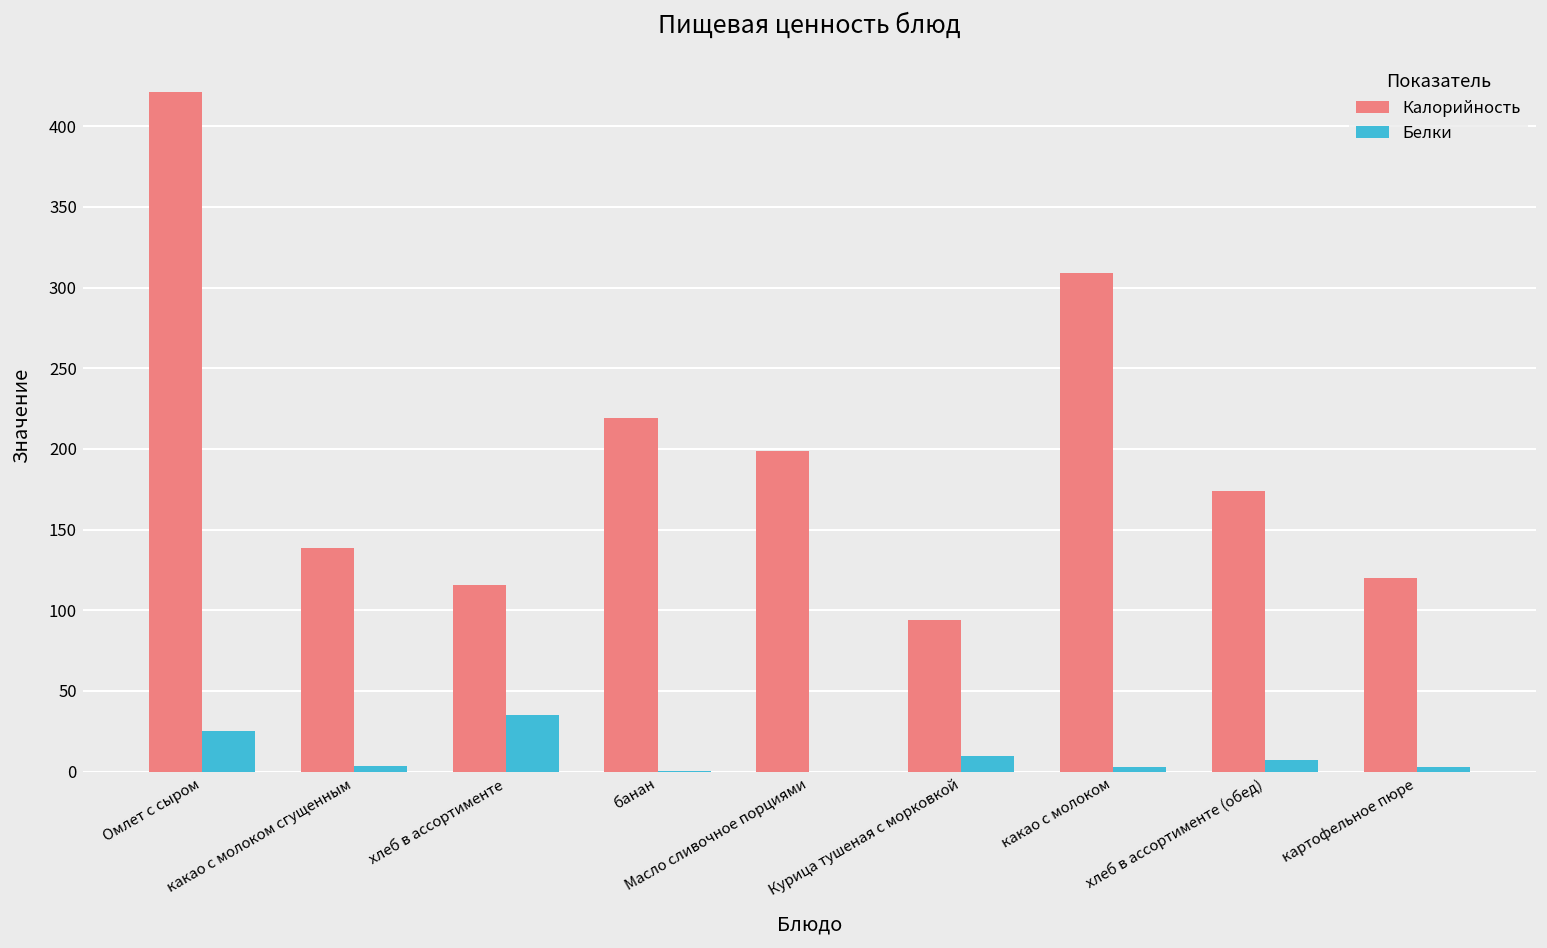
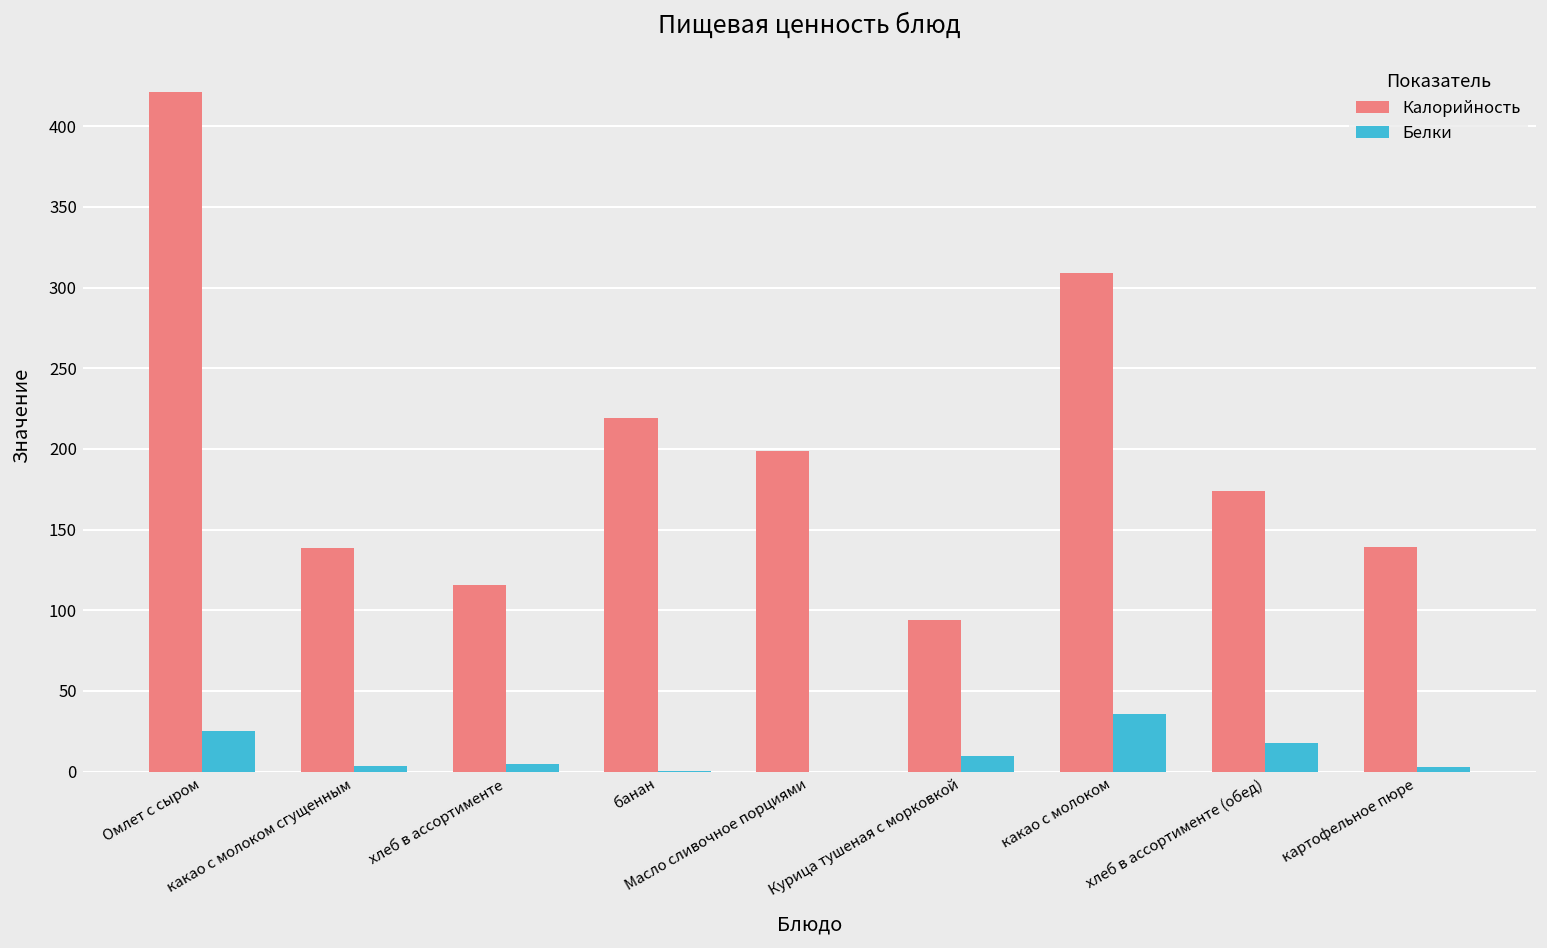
  {
    "Калорийность": {
      "Омлет с сыром": 421,
      "какао с молоком сгущенным": 138,
      "хлеб в ассортименте": 116,
      "банан": 219,
      "Масло сливочное порциями": 199,
      "Курица тушеная с морковкой": 94,
      "какао с молоком": 309,
      "хлеб в ассортименте (обед)": 174,
-     "картофельное пюре": 120
+     "картофельное пюре": 139
    },
    "Белки": {
      "Омлет с сыром": 25,
      "какао с молоком сгущенным": 4,
-     "хлеб в ассортименте": 35,
+     "хлеб в ассортименте": 5,
      "Курица тушеная с морковкой": 10,
-     "какао с молоком": 3,
-     "хлеб в ассортименте (обед)": 7,
+     "какао с молоком": 36,
+     "хлеб в ассортименте (обед)": 18,
      "картофельное пюре": 3
    }
  }
